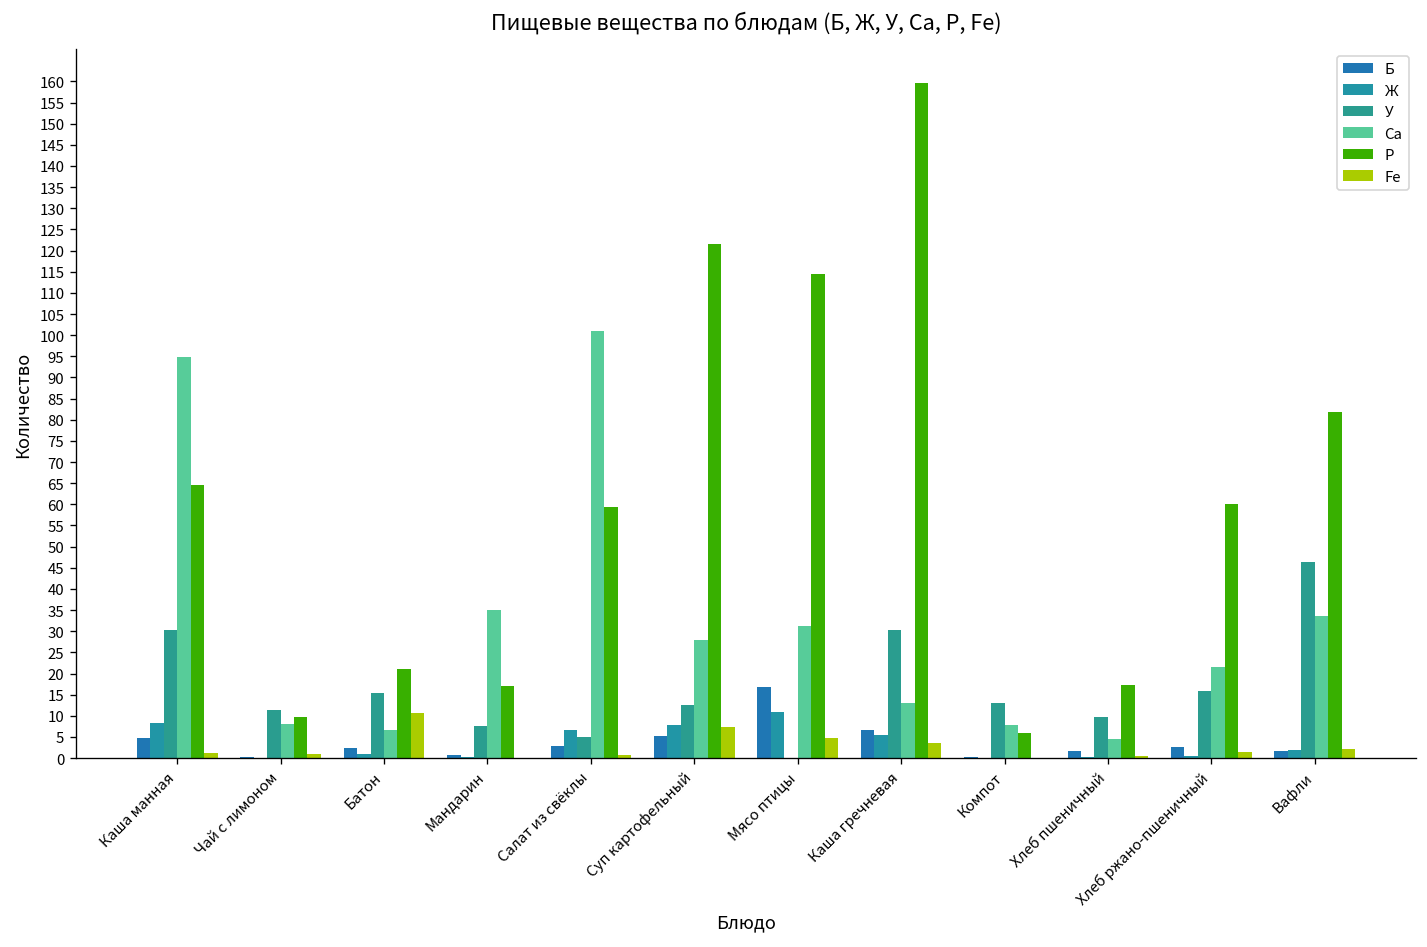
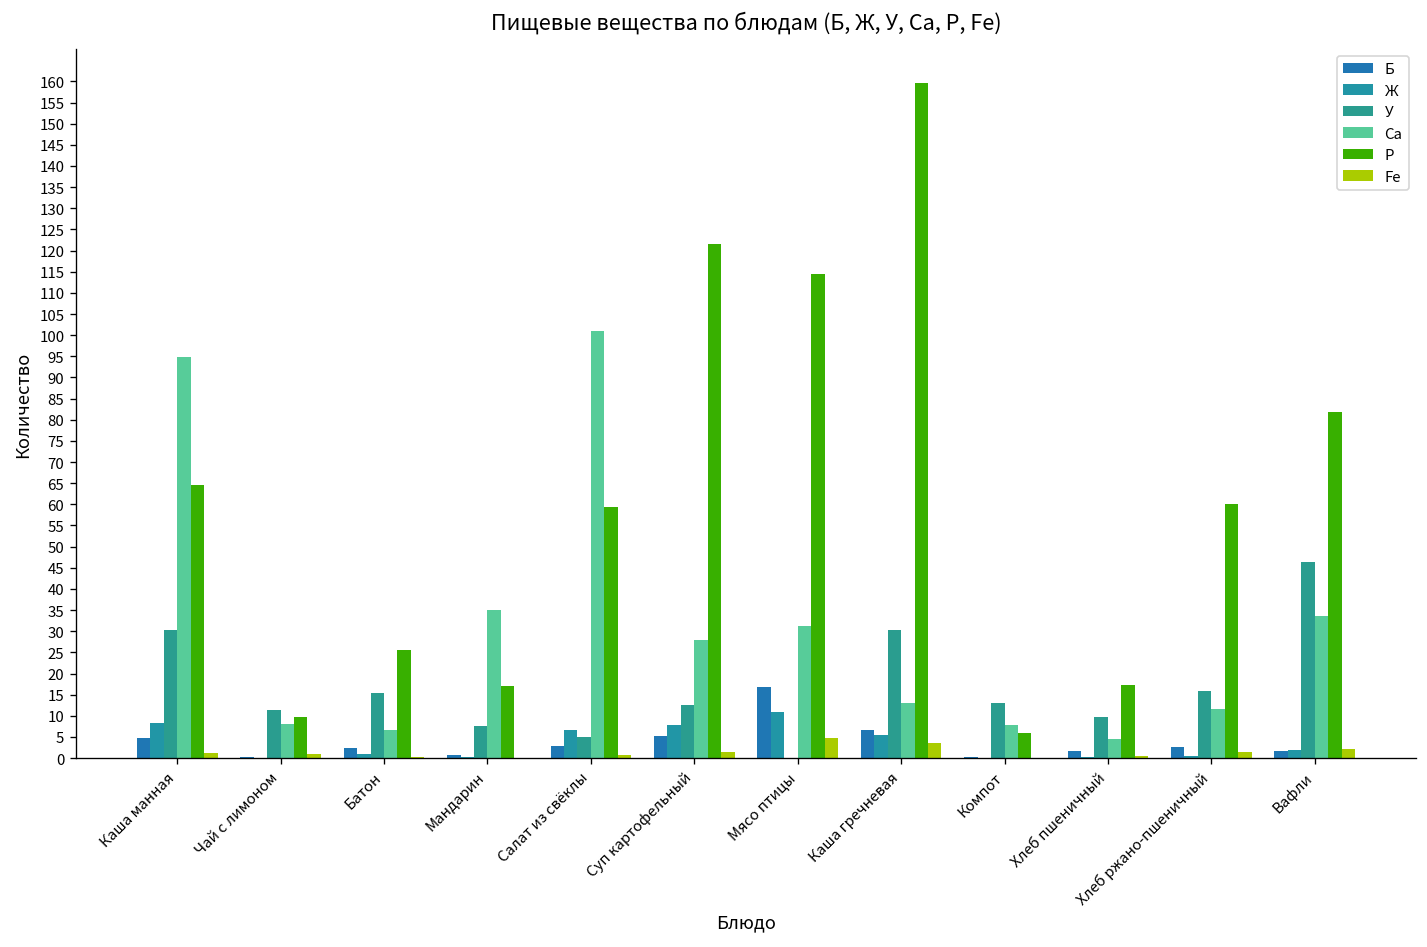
  {
    "Са": {
      "Каша манная": 95,
      "Чай с лимоном": 8,
      "Батон": 7,
      "Мандарин": 35,
      "Салат из свёклы": 101,
      "Суп картофельный": 28,
      "Мясо птицы": 31,
      "Каша гречневая": 13,
      "Компот": 8,
      "Хлеб пшеничный": 5,
-     "Хлеб ржано-пшеничный": 22,
+     "Хлеб ржано-пшеничный": 12,
      "Вафли": 34
    },
    "Р": {
      "Каша манная": 65,
      "Чай с лимоном": 10,
-     "Батон": 21,
+     "Батон": 26,
      "Мандарин": 17,
      "Салат из свёклы": 59,
      "Суп картофельный": 122,
      "Мясо птицы": 114,
      "Каша гречневая": 160,
      "Компот": 6,
      "Хлеб пшеничный": 17,
      "Хлеб ржано-пшеничный": 60,
      "Вафли": 82
    },
    "Fe": {
      "Каша манная": 1,
      "Чай с лимоном": 1,
-     "Батон": 11,
+     "Батон": 0,
      "Салат из свёклы": 1,
-     "Суп картофельный": 7,
+     "Суп картофельный": 2,
      "Мясо птицы": 5,
      "Каша гречневая": 4,
      "Хлеб ржано-пшеничный": 2,
      "Вафли": 2
    }
  }
